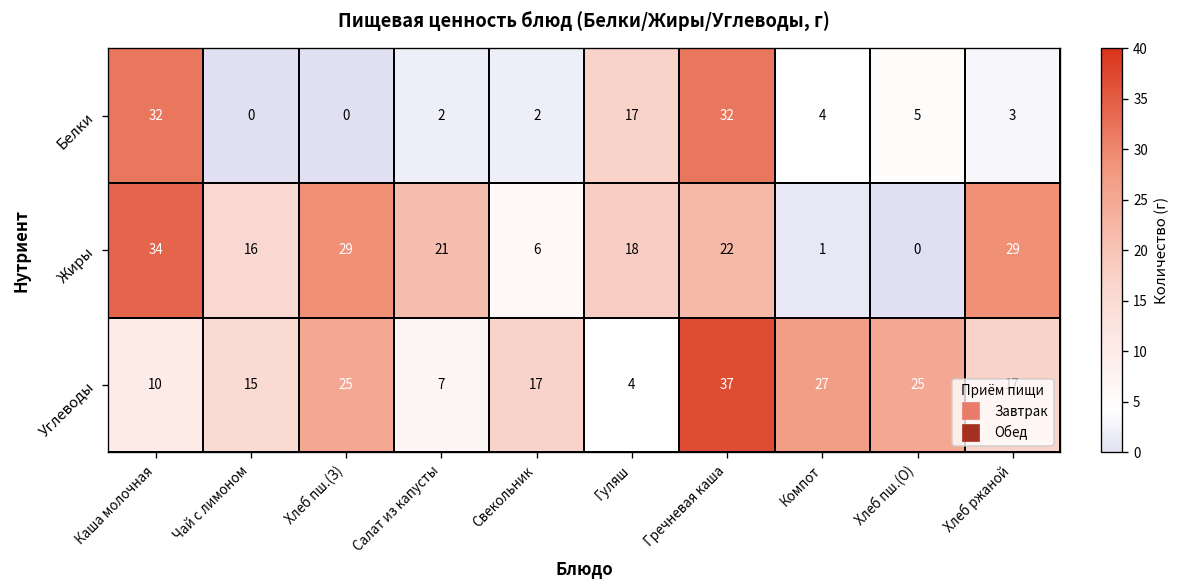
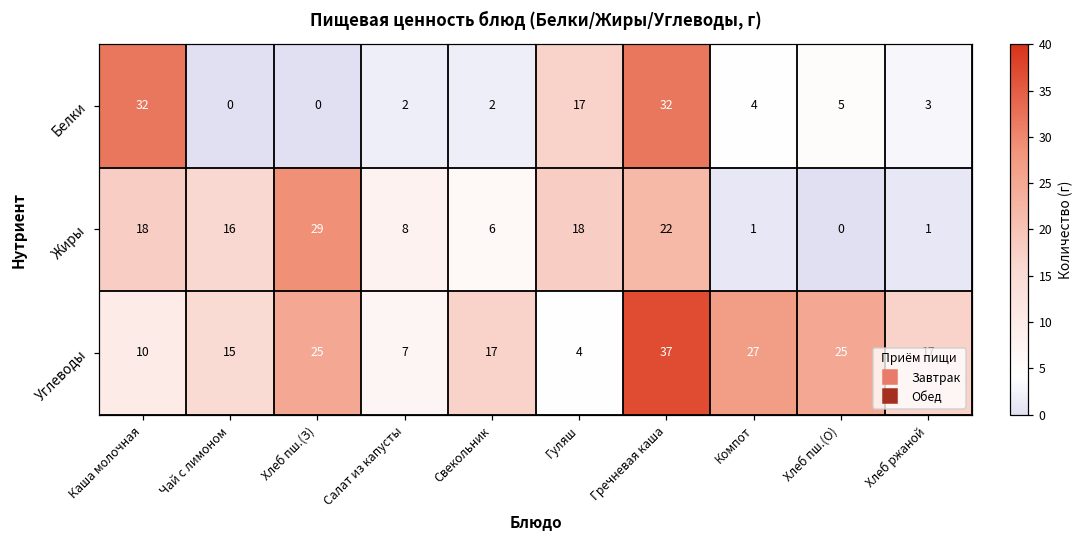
  {
    "Белки": {
      "Каша молочная": 32,
      "Чай с лимоном": 0,
      "Хлеб пш.(З)": 0,
      "Салат из капусты": 2,
      "Свекольник": 2,
      "Гуляш": 17,
      "Гречневая каша": 32,
      "Компот": 4,
      "Хлеб пш.(О)": 5,
      "Хлеб ржаной": 3
    },
    "Жиры": {
-     "Каша молочная": 34,
+     "Каша молочная": 18,
      "Чай с лимоном": 16,
      "Хлеб пш.(З)": 29,
-     "Салат из капусты": 21,
+     "Салат из капусты": 8,
      "Свекольник": 6,
      "Гуляш": 18,
      "Гречневая каша": 22,
      "Компот": 1,
      "Хлеб пш.(О)": 0,
-     "Хлеб ржаной": 29
+     "Хлеб ржаной": 1
    },
    "Углеводы": {
      "Каша молочная": 10,
      "Чай с лимоном": 15,
      "Хлеб пш.(З)": 25,
      "Салат из капусты": 7,
      "Свекольник": 17,
      "Гуляш": 4,
      "Гречневая каша": 37,
      "Компот": 27,
      "Хлеб пш.(О)": 25
    }
  }
